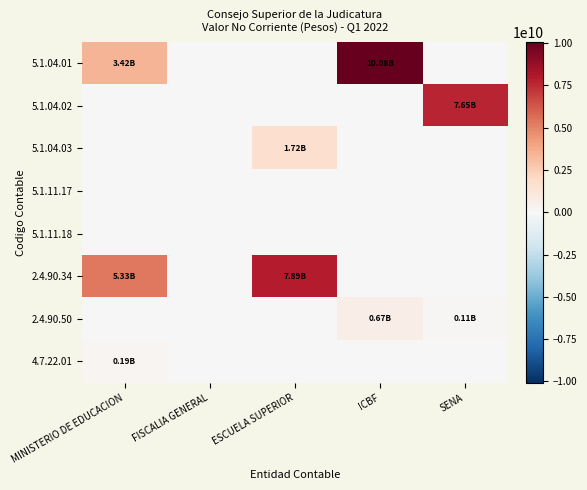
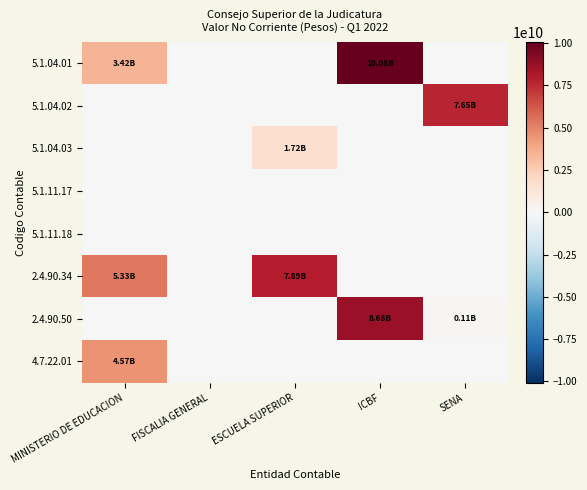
  {
    "5.1.04.01": {
      "MINISTERIO DE EDUCACION": "3.42B",
      "ICBF": "10.08B"
    },
    "5.1.04.02": {
      "SENA": "7.65B"
    },
    "5.1.04.03": {
      "ESCUELA SUPERIOR": "1.72B"
    },
    "2.4.90.34": {
      "MINISTERIO DE EDUCACION": "5.33B",
      "ESCUELA SUPERIOR": "7.89B"
    },
    "2.4.90.50": {
-     "ICBF": "0.67B",
+     "ICBF": "8.68B",
      "SENA": "0.11B"
    },
    "4.7.22.01": {
-     "MINISTERIO DE EDUCACION": "0.19B"
+     "MINISTERIO DE EDUCACION": "4.57B"
    }
  }
